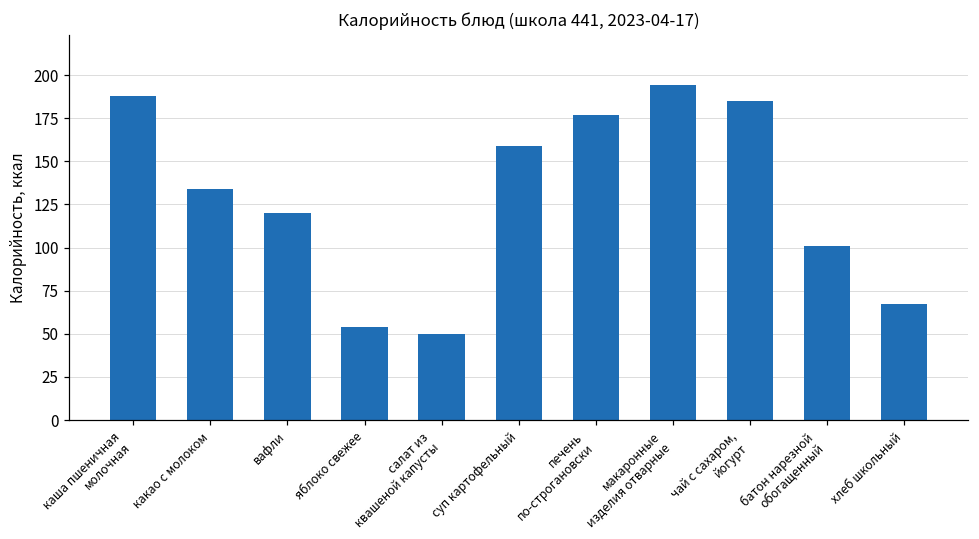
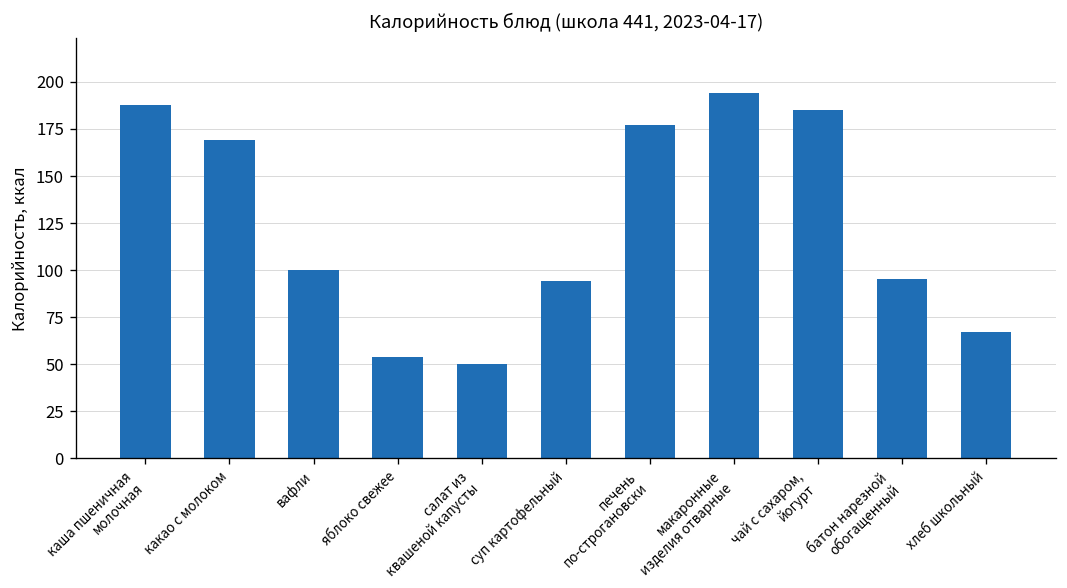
  {
    "каша пшеничная молочная": 188,
-   "какао с молоком": 134,
-   "вафли": 120,
+   "какао с молоком": 169,
+   "вафли": 100,
    "яблоко свежее": 54,
    "салат из квашеной капусты": 50,
-   "суп картофельный": 159,
+   "суп картофельный": 94,
    "печень по-строгановски": 177,
    "макаронные изделия отварные": 194,
    "чай с сахаром, йогурт": 185,
-   "батон нарезной обогащенный": 101,
+   "батон нарезной обогащенный": 95,
    "хлеб школьный": 67
  }
